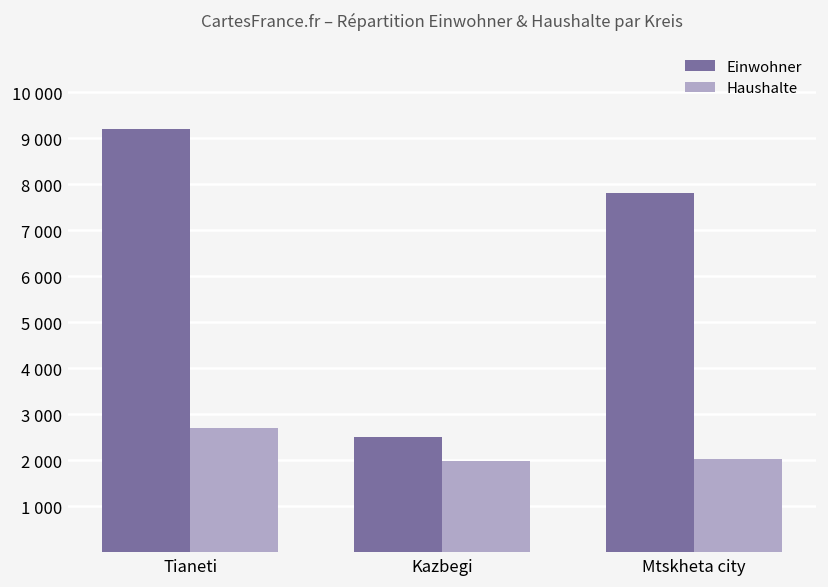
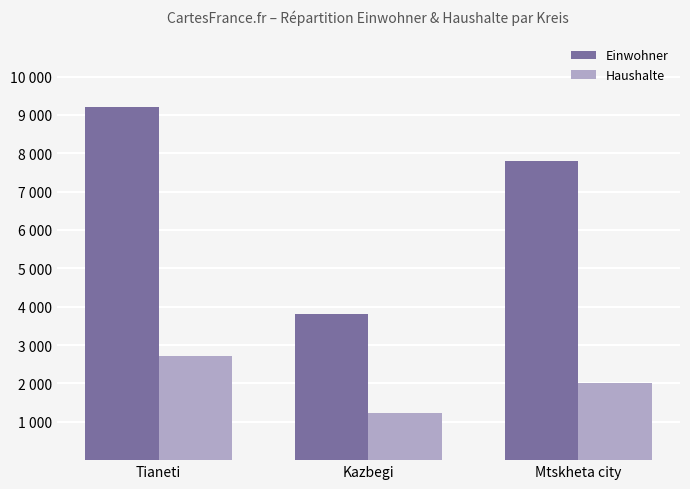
  {
    "Einwohner": {
      "Tianeti": 9200,
-     "Kazbegi": 2500,
+     "Kazbegi": 3800,
      "Mtskheta city": 7800
    },
    "Haushalte": {
      "Tianeti": 2700,
-     "Kazbegi": 2000,
+     "Kazbegi": 1200,
      "Mtskheta city": 2000
    }
  }
